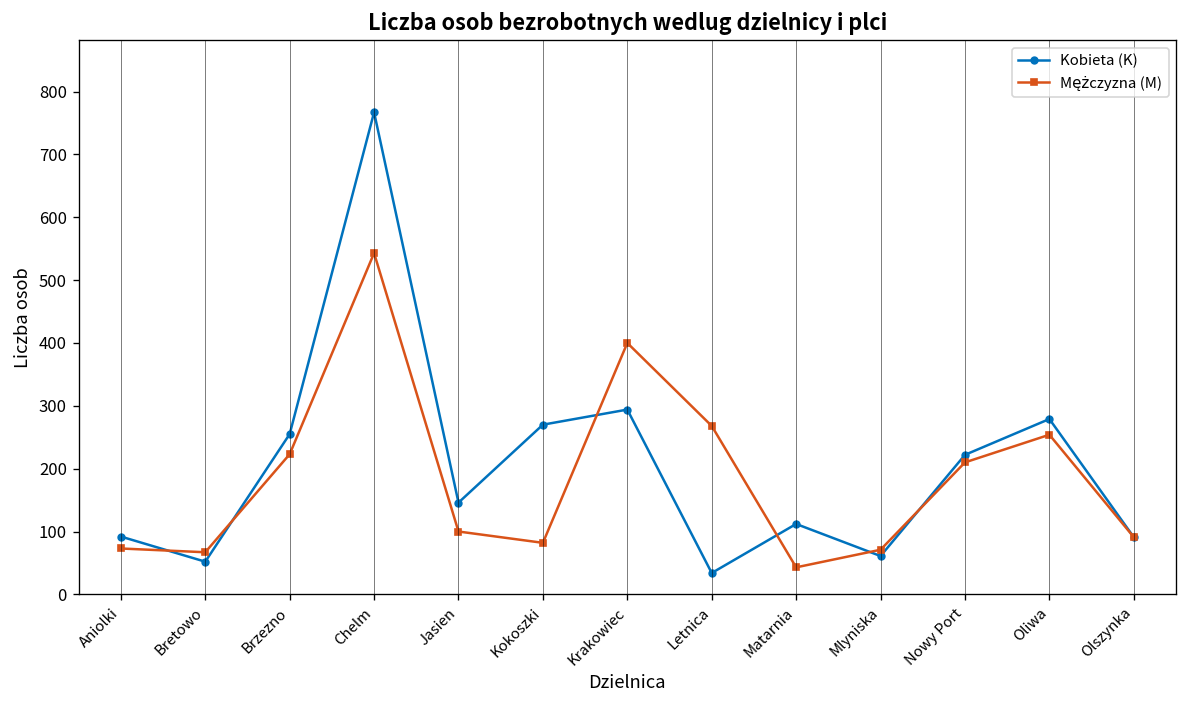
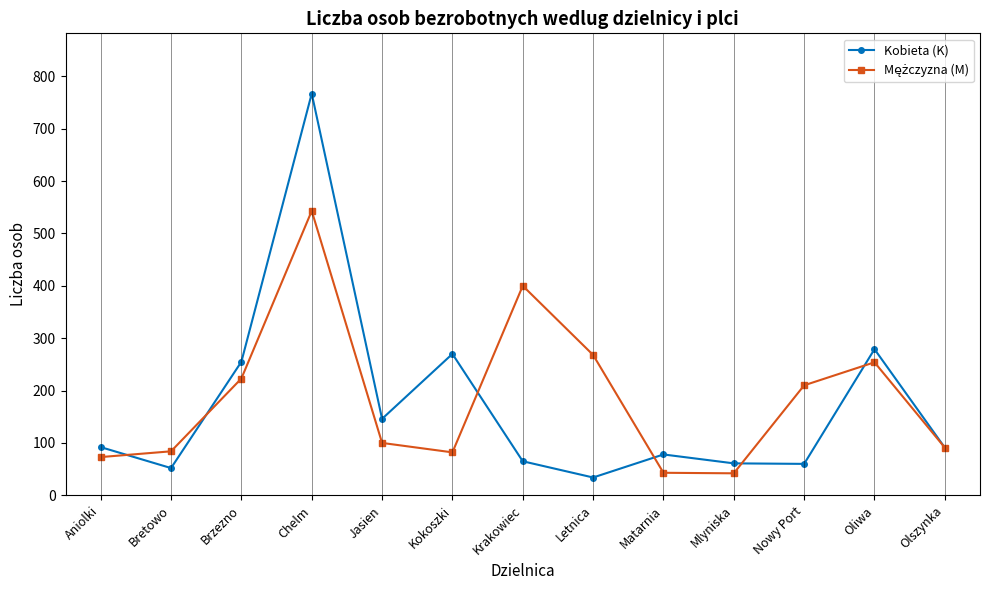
  {
    "Kobieta (K)": {
      "Aniolki": 90,
      "Bretowo": 50,
      "Brzezno": 260,
      "Chelm": 770,
      "Jasien": 150,
      "Kokoszki": 270,
-     "Krakowiec": 290,
+     "Krakowiec": 70,
      "Letnica": 30,
-     "Matarnia": 110,
+     "Matarnia": 80,
      "Mlyniska": 60,
-     "Nowy Port": 220,
+     "Nowy Port": 60,
      "Oliwa": 280
    },
    "Mężczyzna (M)": {
      "Aniolki": 70,
-     "Bretowo": 70,
+     "Bretowo": 80,
      "Brzezno": 220,
      "Chelm": 540,
      "Jasien": 100,
      "Kokoszki": 80,
      "Krakowiec": 400,
      "Letnica": 270,
      "Matarnia": 40,
-     "Mlyniska": 70,
+     "Mlyniska": 40,
      "Nowy Port": 210,
      "Oliwa": 250
    }
  }
